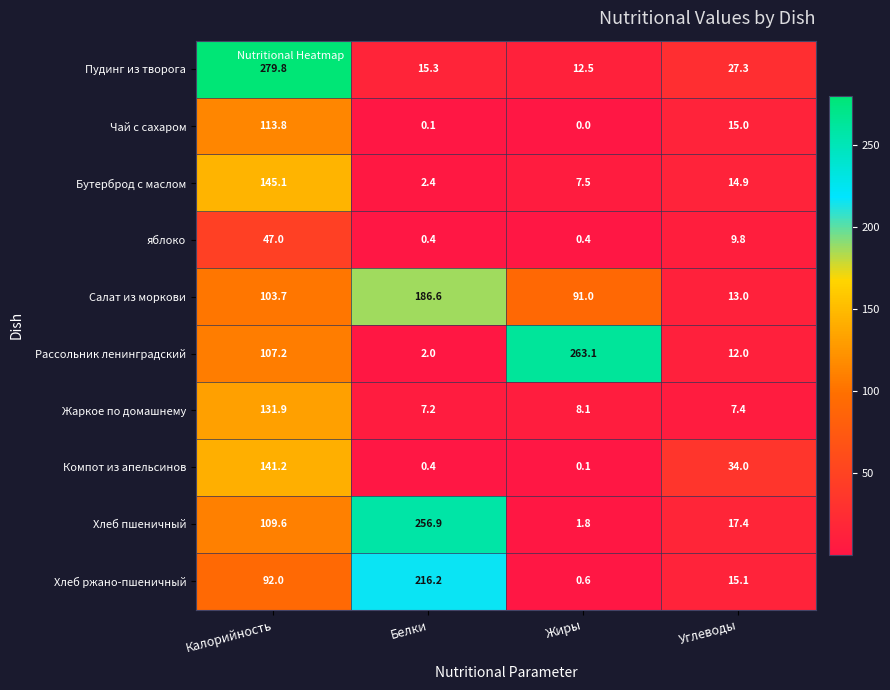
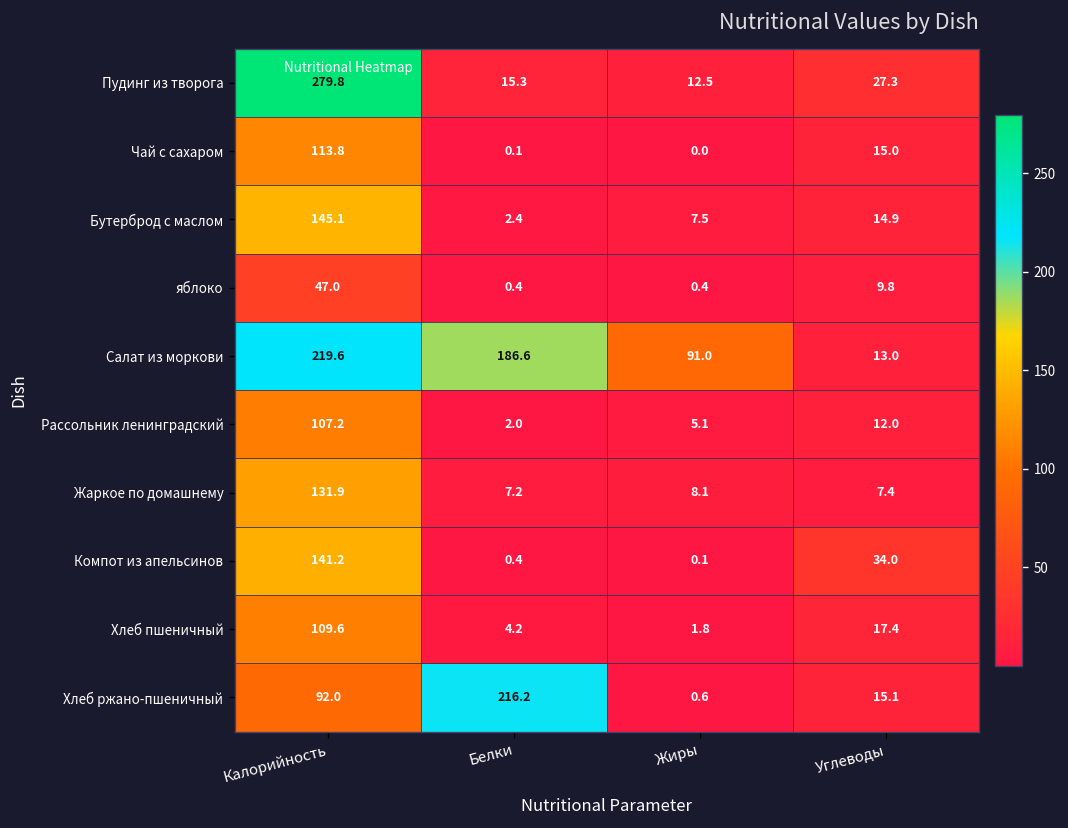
  {
    "Пудинг из творога": {
      "Белки": 15.3,
      "Жиры": 12.5,
      "Углеводы": 27.3
    },
    "Чай с сахаром": {
      "Калорийность": 113.8,
      "Белки": 0.1,
      "Жиры": 0.0,
      "Углеводы": 15.0
    },
    "Бутерброд с маслом": {
      "Калорийность": 145.1,
      "Белки": 2.4,
      "Жиры": 7.5,
      "Углеводы": 14.9
    },
    "яблоко": {
      "Калорийность": 47.0,
      "Белки": 0.4,
      "Жиры": 0.4,
      "Углеводы": 9.8
    },
    "Салат из моркови": {
-     "Калорийность": 103.7,
+     "Калорийность": 219.6,
      "Белки": 186.6,
      "Жиры": 91.0,
      "Углеводы": 13.0
    },
    "Рассольник ленинградский": {
      "Калорийность": 107.2,
      "Белки": 2.0,
-     "Жиры": 263.1,
+     "Жиры": 5.1,
      "Углеводы": 12.0
    },
    "Жаркое по домашнему": {
      "Калорийность": 131.9,
      "Белки": 7.2,
      "Жиры": 8.1,
      "Углеводы": 7.4
    },
    "Компот из апельсинов": {
      "Калорийность": 141.2,
      "Белки": 0.4,
      "Жиры": 0.1,
      "Углеводы": 34.0
    },
    "Хлеб пшеничный": {
      "Калорийность": 109.6,
-     "Белки": 256.9,
+     "Белки": 4.2,
      "Жиры": 1.8,
      "Углеводы": 17.4
    },
    "Хлеб ржано-пшеничный": {
      "Калорийность": 92.0,
      "Белки": 216.2,
      "Жиры": 0.6,
      "Углеводы": 15.1
    }
  }
